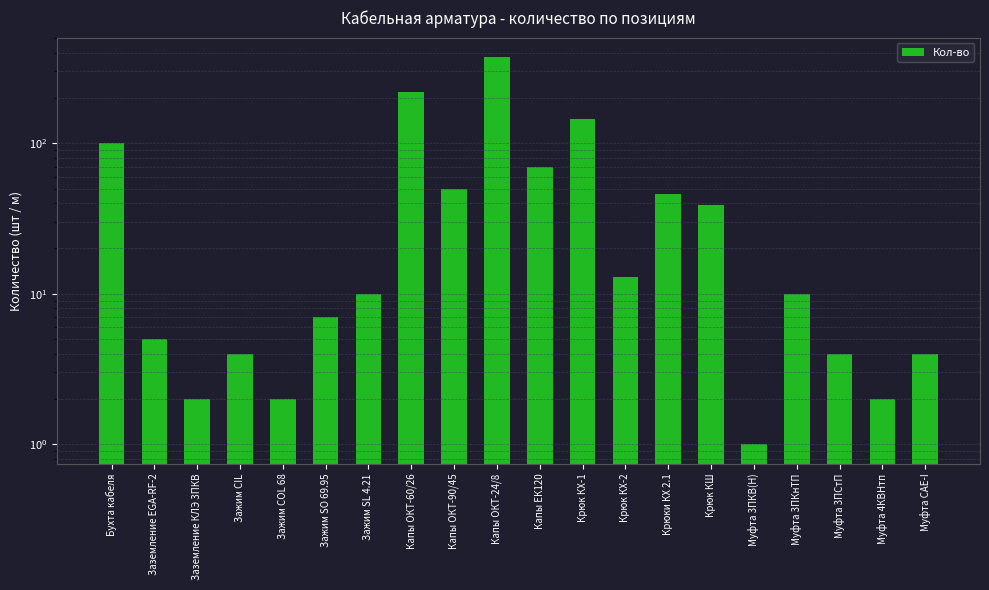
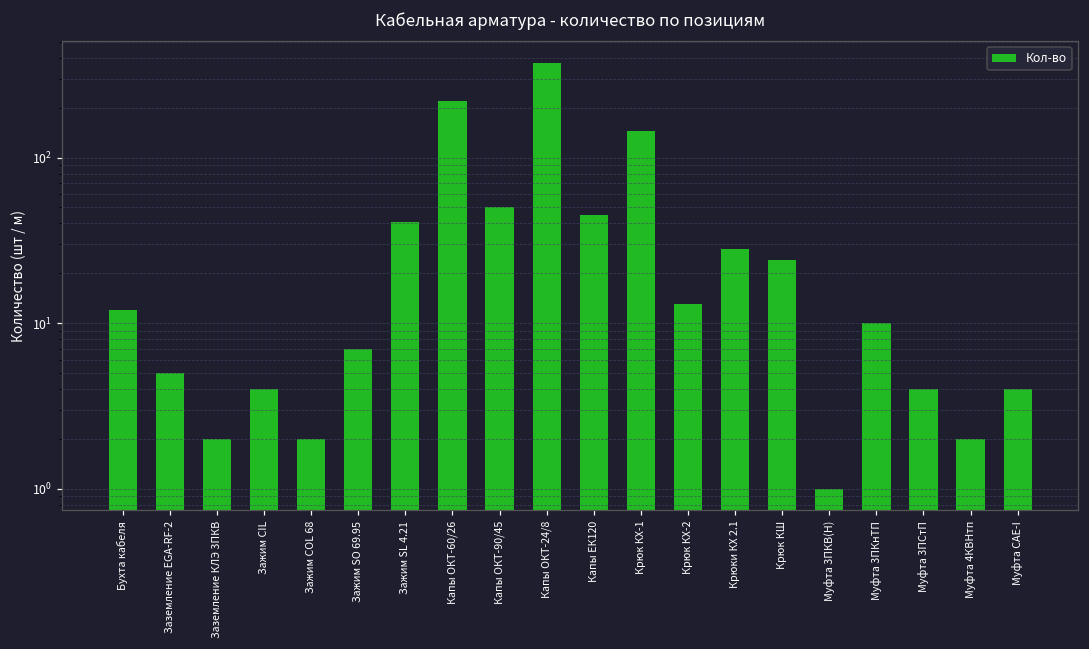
  {
-   "Бухта кабеля": 100,
+   "Бухта кабеля": 12,
    "Заземление EGA-RF-2": 5,
    "Заземление КЛЭ 3ПКВ": 2,
    "Зажим CIL": 4,
    "Зажим COL 68": 2,
    "Зажим SO 69.95": 7,
-   "Зажим SL 4.21": 10,
+   "Зажим SL 4.21": 41,
    "Капы ОКТ-60/26": 220,
    "Капы ОКТ-90/45": 50,
    "Капы ОКТ-24/8": 370,
-   "Капы ЕК120": 70,
+   "Капы ЕК120": 45,
    "Крюк КХ-1": 140,
    "Крюк КХ-2": 13,
-   "Крюки КХ 2.1": 46,
-   "Крюк КШ": 39,
+   "Крюки КХ 2.1": 28,
+   "Крюк КШ": 24,
    "Муфта 3ПКВ(Н)": 1,
    "Муфта 3ПКнТП": 10,
    "Муфта 3ПСтП": 4,
    "Муфта 4КВНтп": 2,
    "Муфта CAE-I": 4
  }
